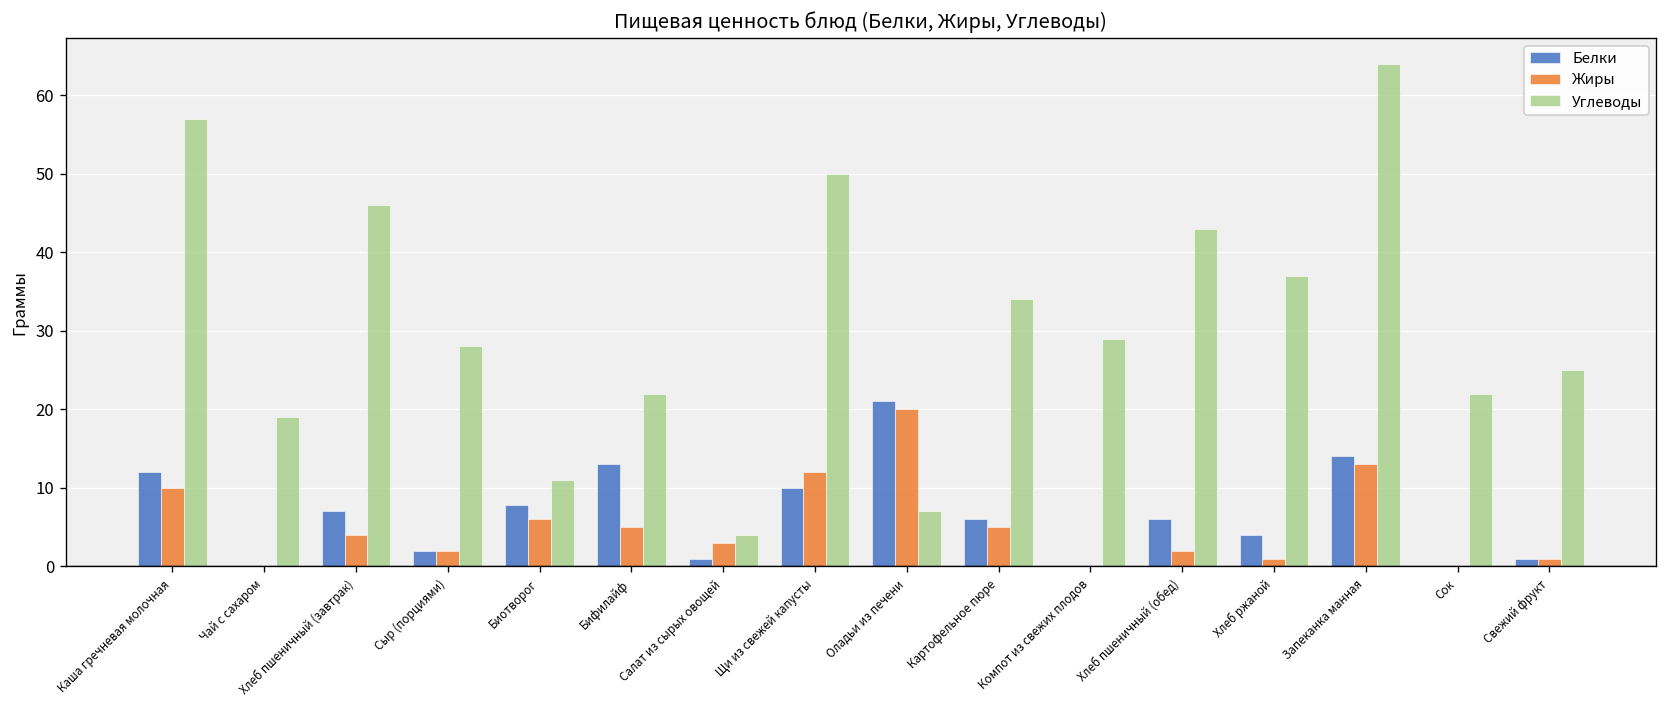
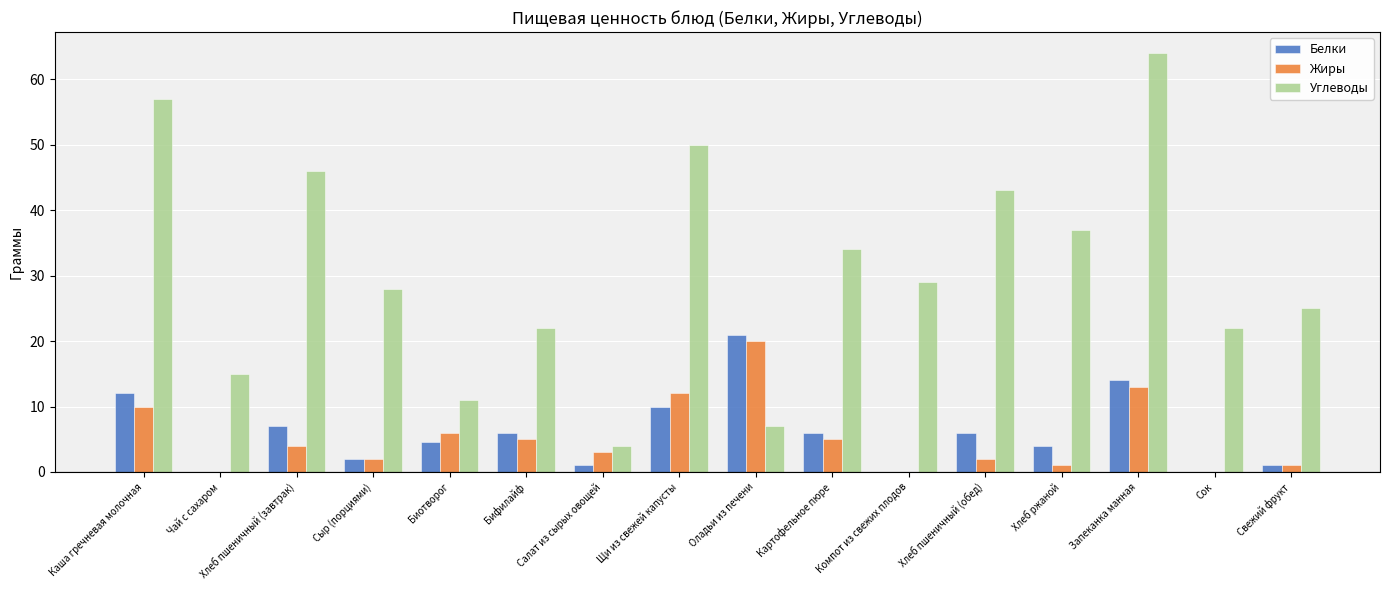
  {
    "Белки": {
      "Каша гречневая молочная": 12,
      "Чай с сахаром": 0,
      "Хлеб пшеничный (завтрак)": 7,
      "Сыр (порциями)": 2,
-     "Биотворог": 8,
-     "Бифилайф": 13,
+     "Биотворог": 5,
+     "Бифилайф": 6,
      "Салат из сырых овощей": 1,
      "Щи из свежей капусты": 10,
      "Оладьи из печени": 21,
      "Картофельное пюре": 6,
      "Компот из свежих плодов": 0,
      "Хлеб пшеничный (обед)": 6,
      "Хлеб ржаной": 4,
      "Запеканка манная": 14,
      "Сок": 0,
      "Свежий фрукт": 1
    },
    "Жиры": {
      "Каша гречневая молочная": 10,
      "Чай с сахаром": 0,
      "Хлеб пшеничный (завтрак)": 4,
      "Сыр (порциями)": 2,
      "Биотворог": 6,
      "Бифилайф": 5,
      "Салат из сырых овощей": 3,
      "Щи из свежей капусты": 12,
      "Оладьи из печени": 20,
      "Картофельное пюре": 5,
      "Компот из свежих плодов": 0,
      "Хлеб пшеничный (обед)": 2,
      "Хлеб ржаной": 1,
      "Запеканка манная": 13,
      "Сок": 0,
      "Свежий фрукт": 1
    },
    "Углеводы": {
      "Каша гречневая молочная": 57,
-     "Чай с сахаром": 19,
+     "Чай с сахаром": 15,
      "Хлеб пшеничный (завтрак)": 46,
      "Сыр (порциями)": 28,
      "Биотворог": 11,
      "Бифилайф": 22,
      "Салат из сырых овощей": 4,
      "Щи из свежей капусты": 50,
      "Оладьи из печени": 7,
      "Картофельное пюре": 34,
      "Компот из свежих плодов": 29,
      "Хлеб пшеничный (обед)": 43,
      "Хлеб ржаной": 37,
      "Запеканка манная": 64,
      "Сок": 22,
      "Свежий фрукт": 25
    }
  }
